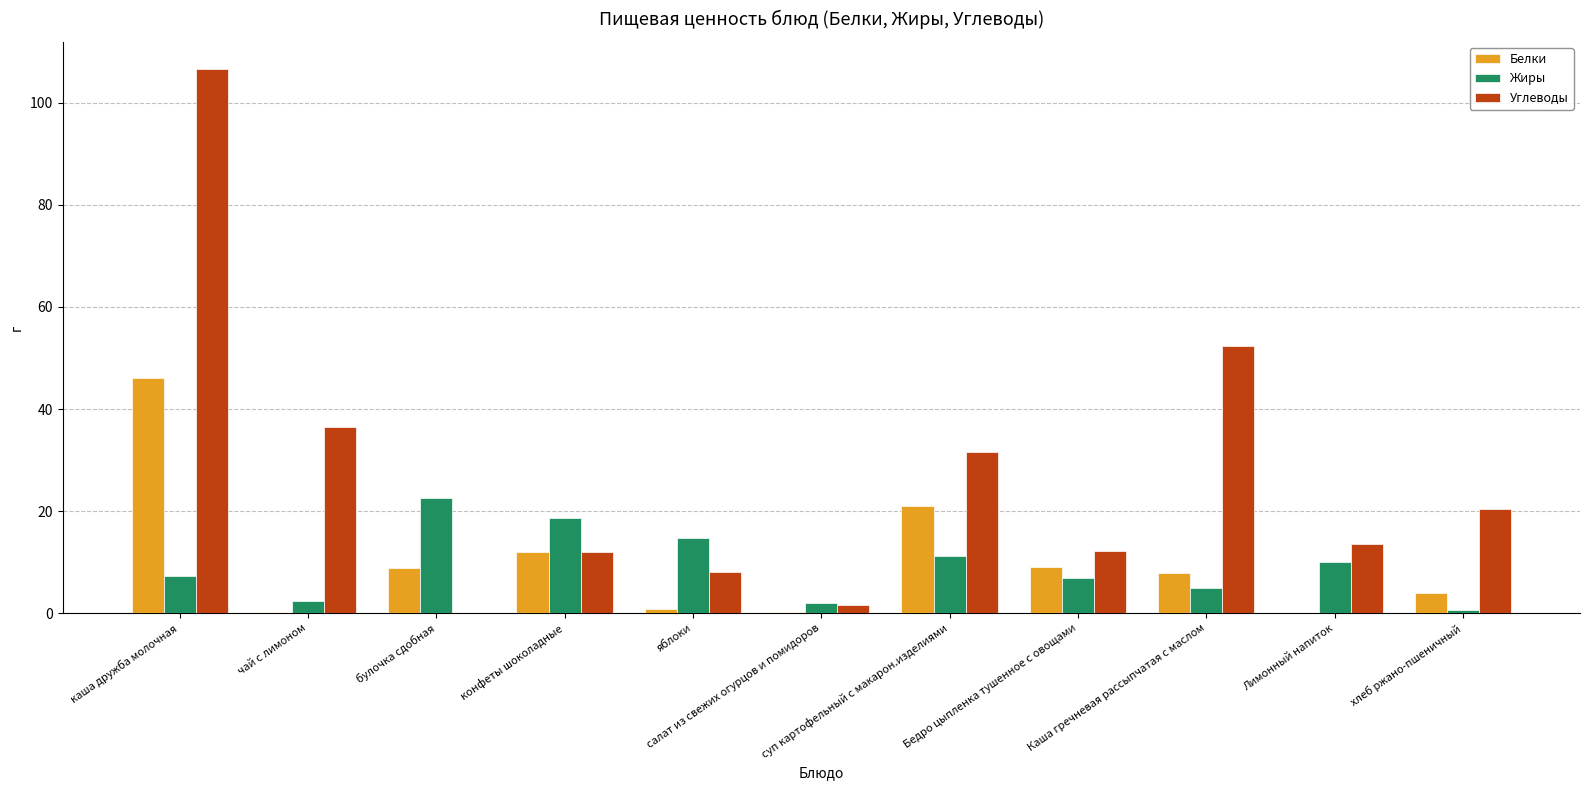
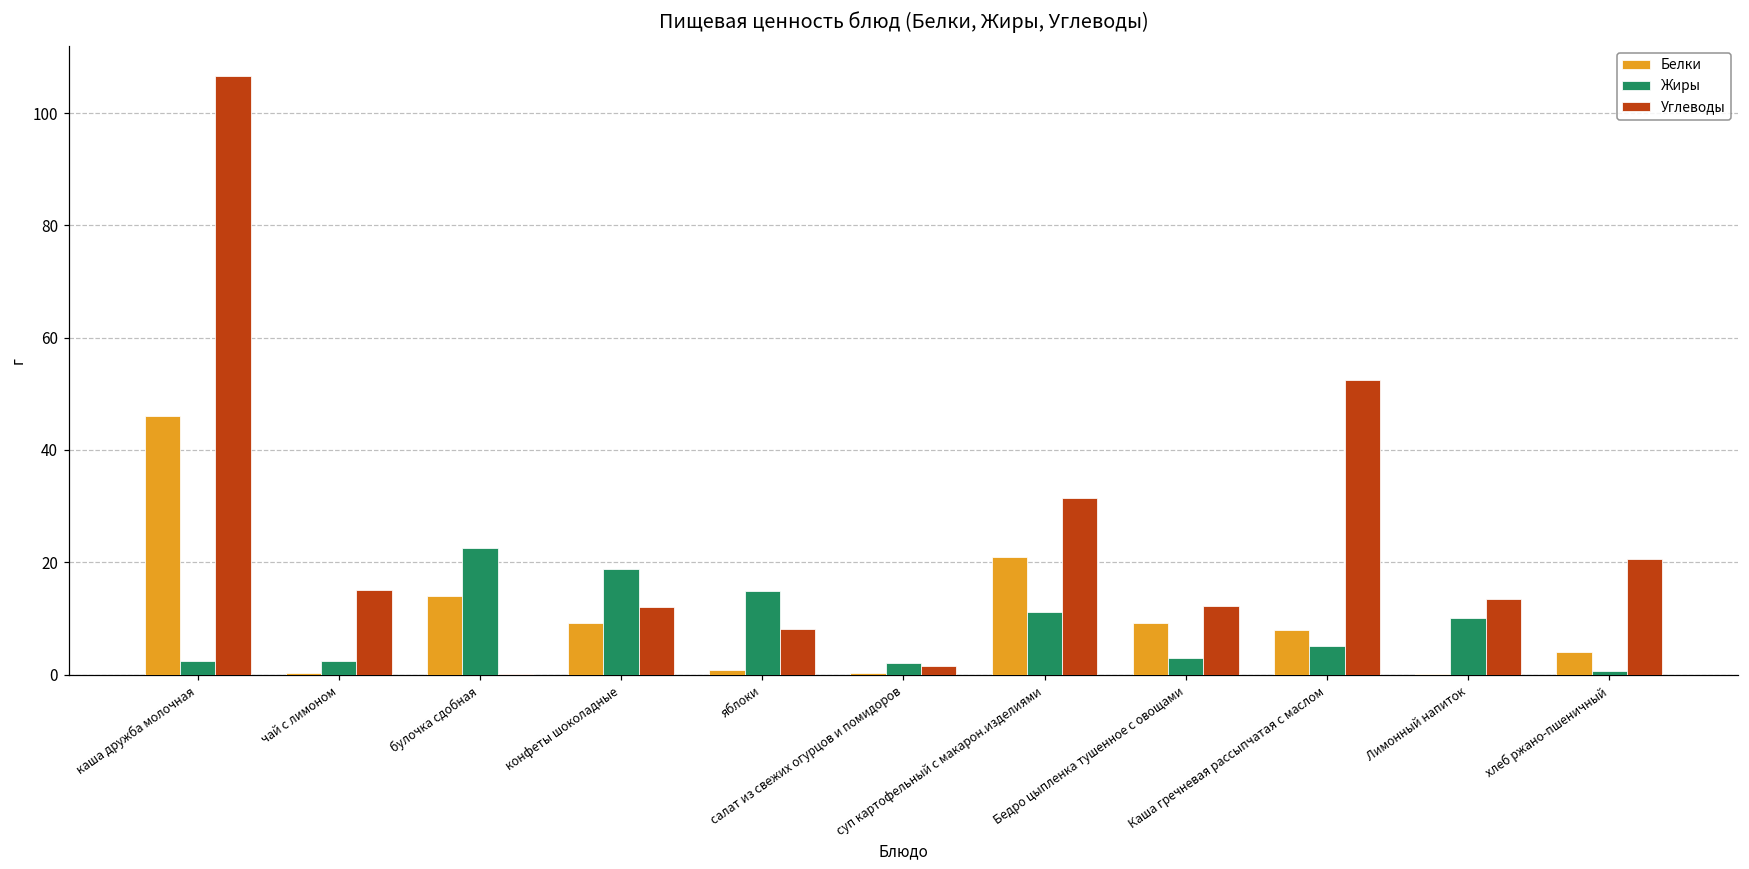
  {
    "Белки": {
      "каша дружба молочная": 46,
-     "булочка сдобная": 9,
-     "конфеты шоколадные": 12,
+     "булочка сдобная": 14,
+     "конфеты шоколадные": 9,
      "яблоки": 1,
      "суп картофельный с макарон.изделиями": 21,
      "Бедро цыпленка тушенное с овощами": 9,
      "Каша гречневая рассыпчатая с маслом": 8,
      "хлеб ржано-пшеничный": 4
    },
    "Жиры": {
-     "каша дружба молочная": 7,
+     "каша дружба молочная": 2,
      "чай с лимоном": 2,
      "булочка сдобная": 23,
      "конфеты шоколадные": 19,
      "яблоки": 15,
      "салат из свежих огурцов и помидоров": 2,
      "суп картофельный с макарон.изделиями": 11,
-     "Бедро цыпленка тушенное с овощами": 7,
+     "Бедро цыпленка тушенное с овощами": 3,
      "Каша гречневая рассыпчатая с маслом": 5,
      "Лимонный напиток": 10,
      "хлеб ржано-пшеничный": 1
    },
    "Углеводы": {
      "каша дружба молочная": 107,
-     "чай с лимоном": 37,
+     "чай с лимоном": 15,
      "конфеты шоколадные": 12,
      "яблоки": 8,
      "салат из свежих огурцов и помидоров": 2,
      "суп картофельный с макарон.изделиями": 32,
      "Бедро цыпленка тушенное с овощами": 12,
      "Каша гречневая рассыпчатая с маслом": 52,
      "Лимонный напиток": 14,
      "хлеб ржано-пшеничный": 21
    }
  }
